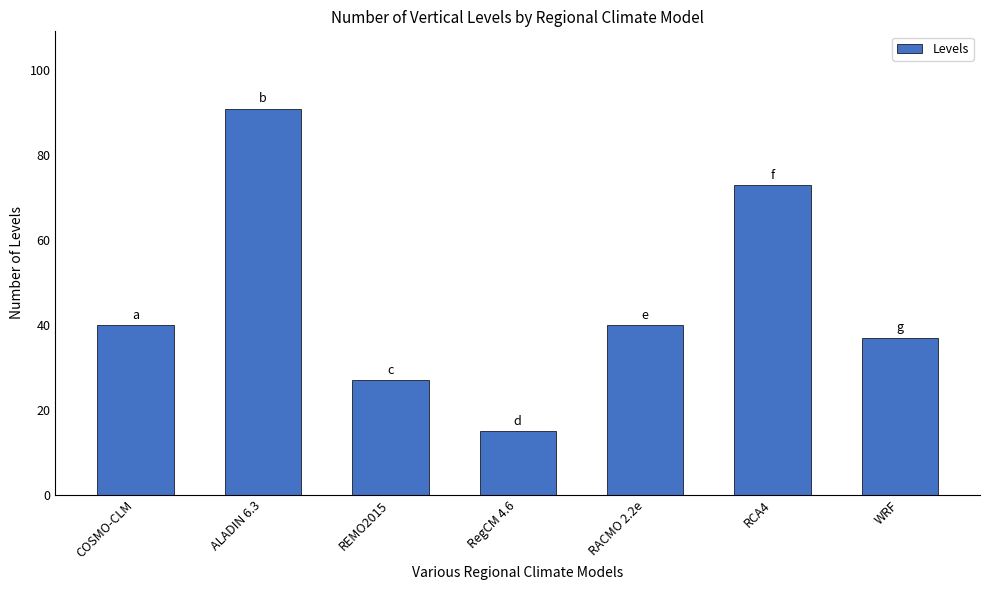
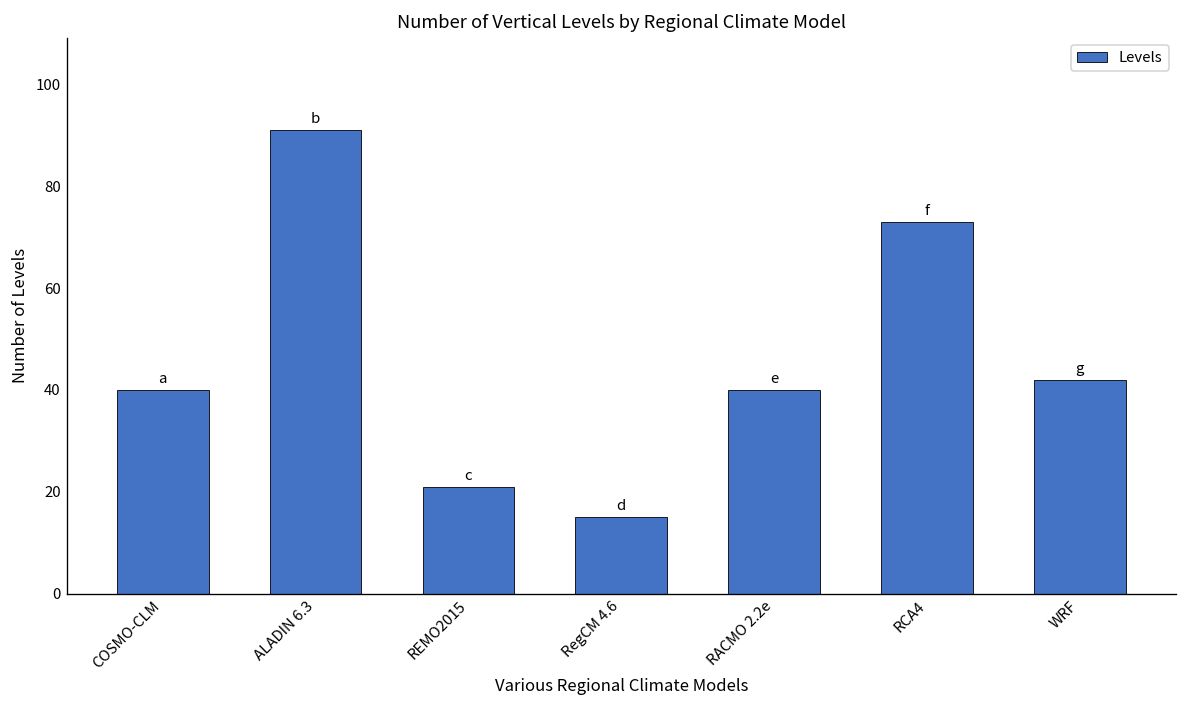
  {
    "COSMO-CLM": 40,
    "ALADIN 6.3": 91,
-   "REMO2015": 27,
+   "REMO2015": 21,
    "RegCM 4.6": 15,
    "RACMO 2.2e": 40,
    "RCA4": 73,
-   "WRF": 37
+   "WRF": 42
  }
